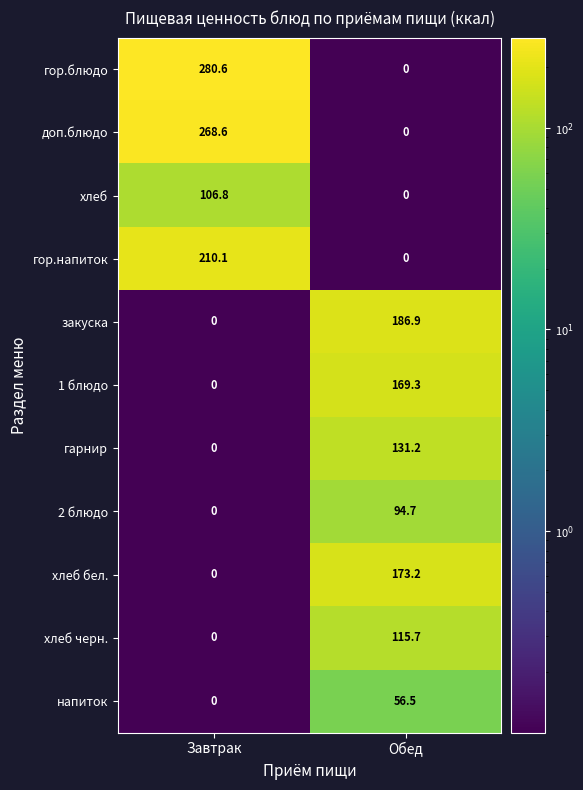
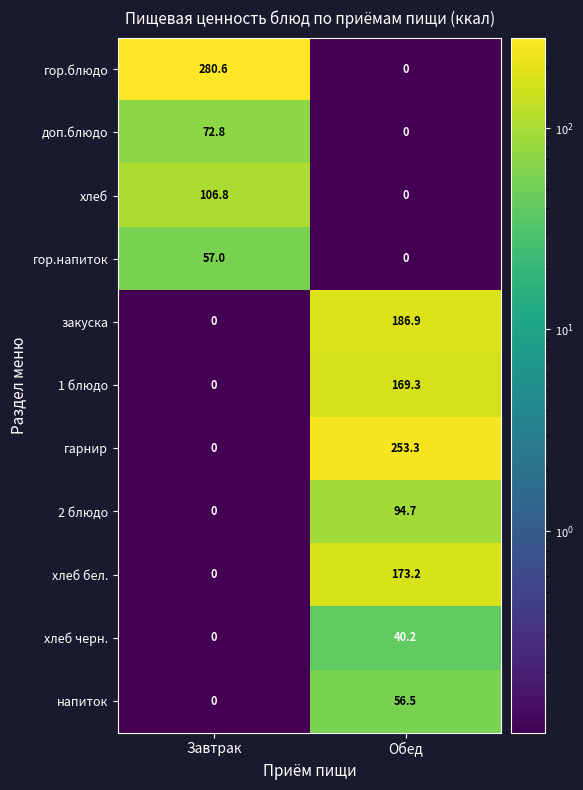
  {
    "гор.блюдо": {
      "Завтрак": 280.6,
      "Обед": 0
    },
    "доп.блюдо": {
-     "Завтрак": 268.6,
+     "Завтрак": 72.8,
      "Обед": 0
    },
    "хлеб": {
      "Завтрак": 106.8,
      "Обед": 0
    },
    "гор.напиток": {
-     "Завтрак": 210.1,
+     "Завтрак": 57.0,
      "Обед": 0
    },
    "закуска": {
      "Завтрак": 0,
      "Обед": 186.9
    },
    "1 блюдо": {
      "Завтрак": 0,
      "Обед": 169.3
    },
    "гарнир": {
      "Завтрак": 0,
-     "Обед": 131.2
+     "Обед": 253.3
    },
    "2 блюдо": {
      "Завтрак": 0,
      "Обед": 94.7
    },
    "хлеб бел.": {
      "Завтрак": 0,
      "Обед": 173.2
    },
    "хлеб черн.": {
      "Завтрак": 0,
-     "Обед": 115.7
+     "Обед": 40.2
    },
    "напиток": {
      "Завтрак": 0,
      "Обед": 56.5
    }
  }
